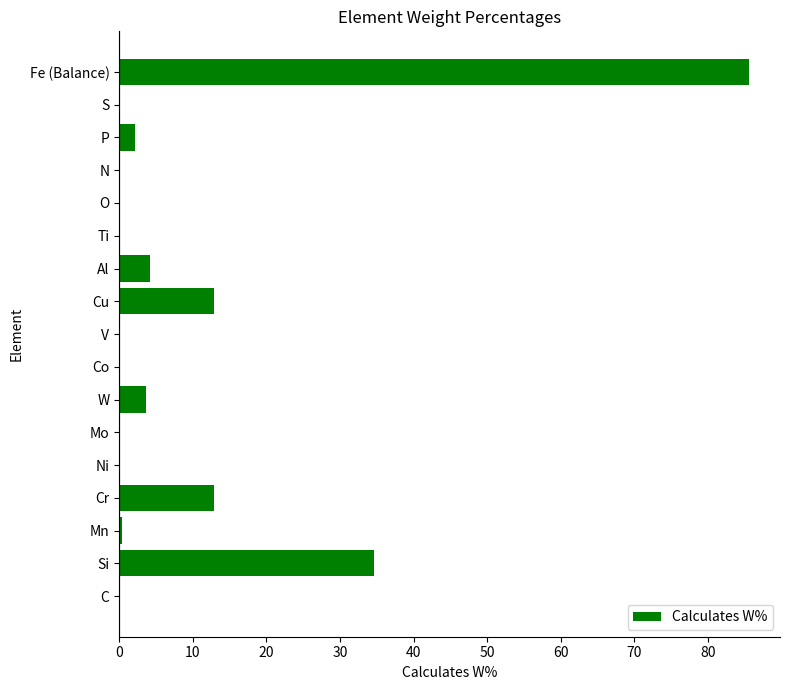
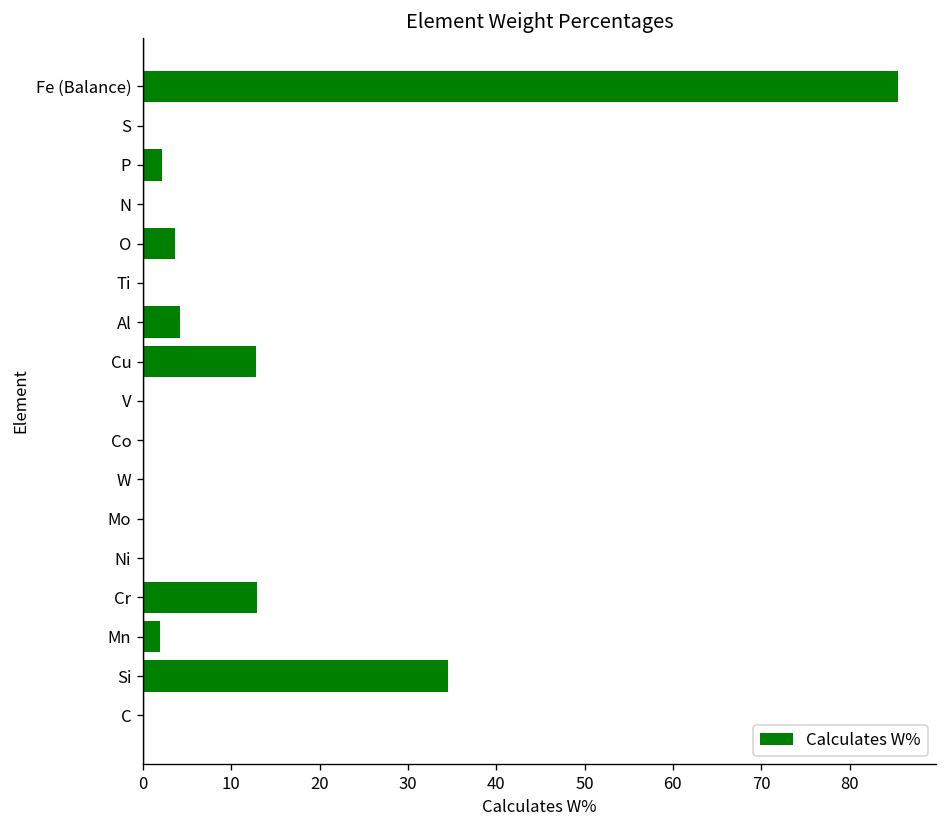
  {
    "Fe (Balance)": 86,
    "P": 2,
-   "O": 0,
+   "O": 4,
    "Al": 4,
    "Cu": 13,
-   "W": 4,
+   "W": 0,
    "Cr": 13,
-   "Mn": 0,
+   "Mn": 2,
    "Si": 35
  }
